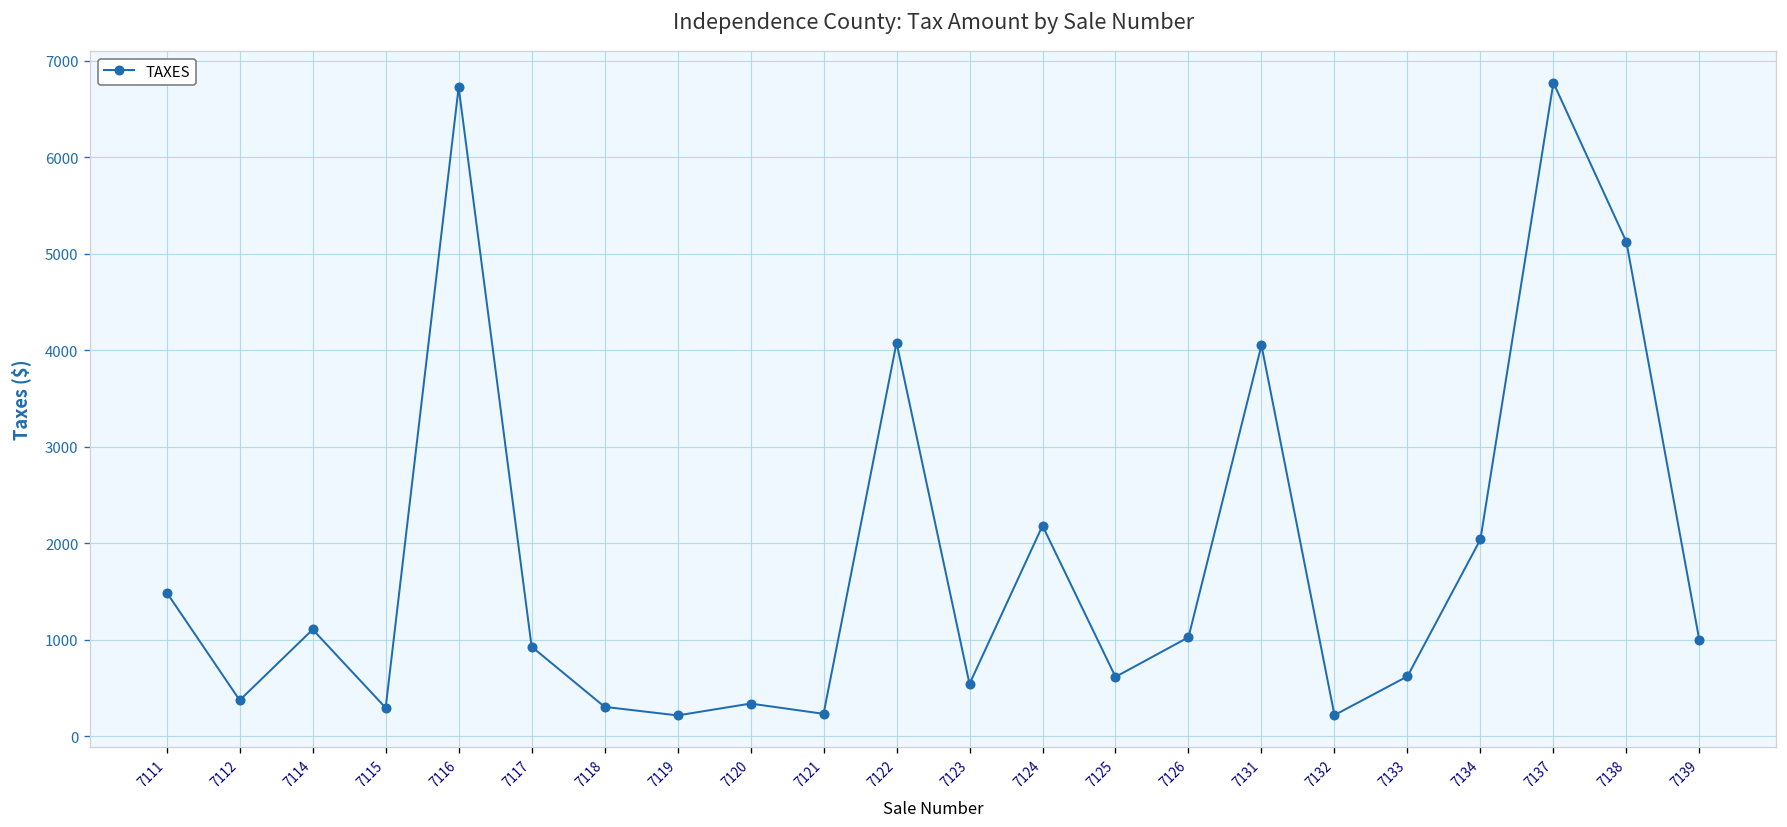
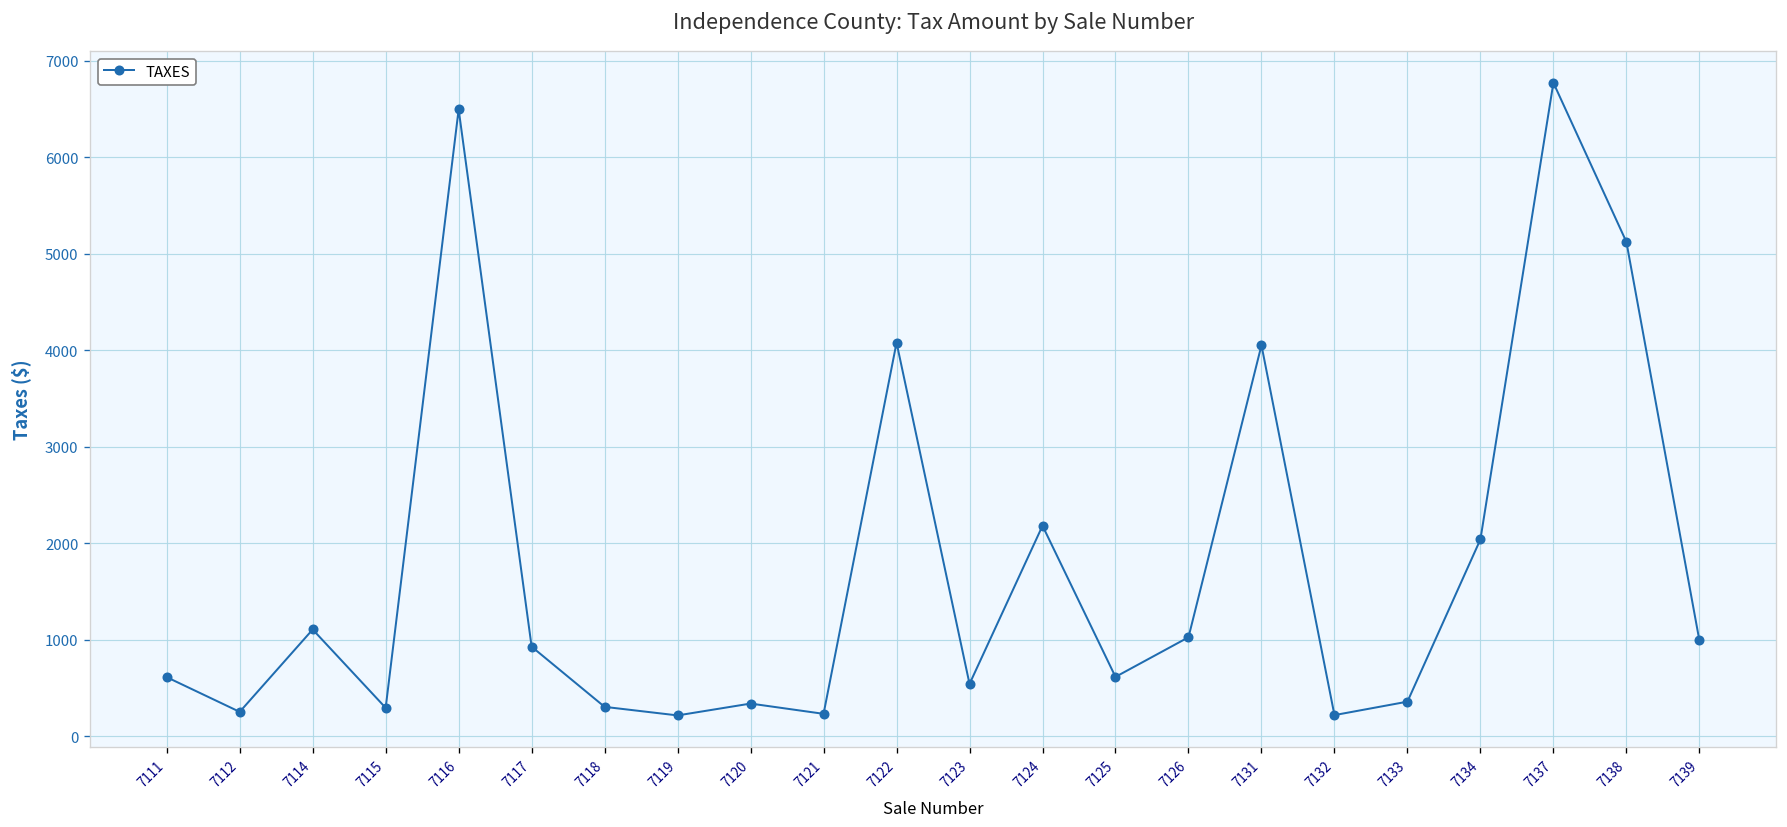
  {
-   "7111": 1500,
-   "7112": 400,
+   "7111": 600,
+   "7112": 300,
    "7114": 1100,
    "7115": 300,
-   "7116": 6700,
+   "7116": 6500,
    "7117": 900,
    "7118": 300,
    "7119": 200,
    "7120": 300,
    "7121": 200,
    "7122": 4100,
    "7123": 500,
    "7124": 2200,
    "7125": 600,
    "7126": 1000,
    "7131": 4100,
    "7132": 200,
-   "7133": 600,
+   "7133": 400,
    "7134": 2000,
    "7137": 6800,
    "7138": 5100,
    "7139": 1000
  }
